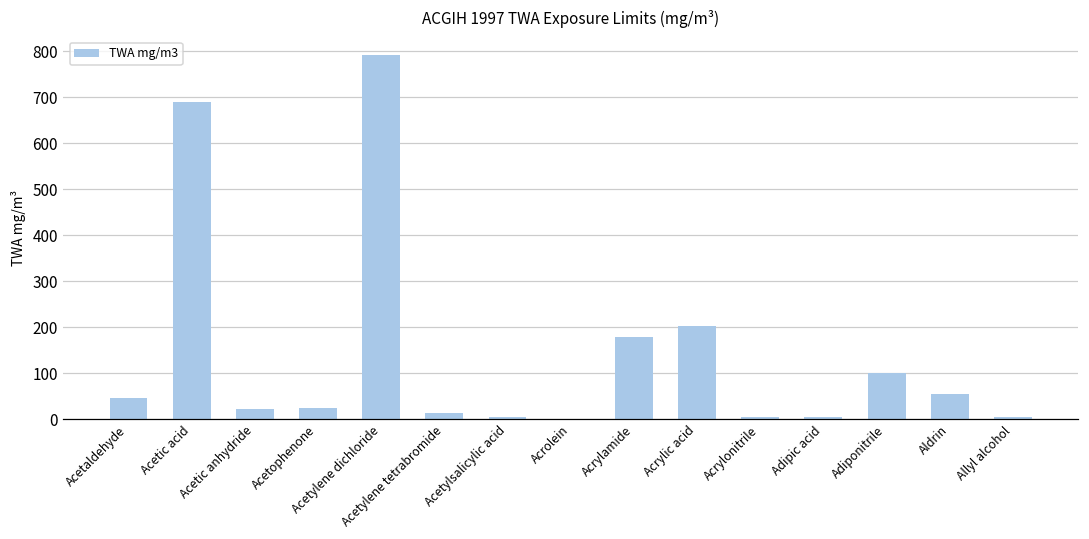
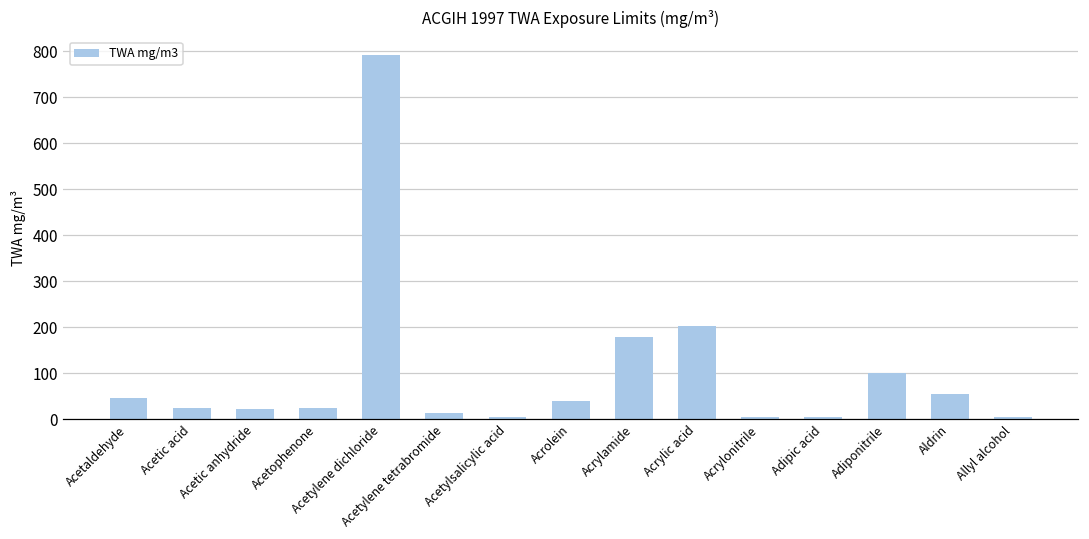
  {
    "Acetaldehyde": 50,
-   "Acetic acid": 690,
+   "Acetic acid": 30,
    "Acetic anhydride": 20,
    "Acetophenone": 20,
    "Acetylene dichloride": 790,
    "Acetylene tetrabromide": 10,
-   "Acrolein": 0,
+   "Acrolein": 40,
    "Acrylamide": 180,
    "Acrylic acid": 200,
    "Adiponitrile": 100,
    "Aldrin": 60
  }
